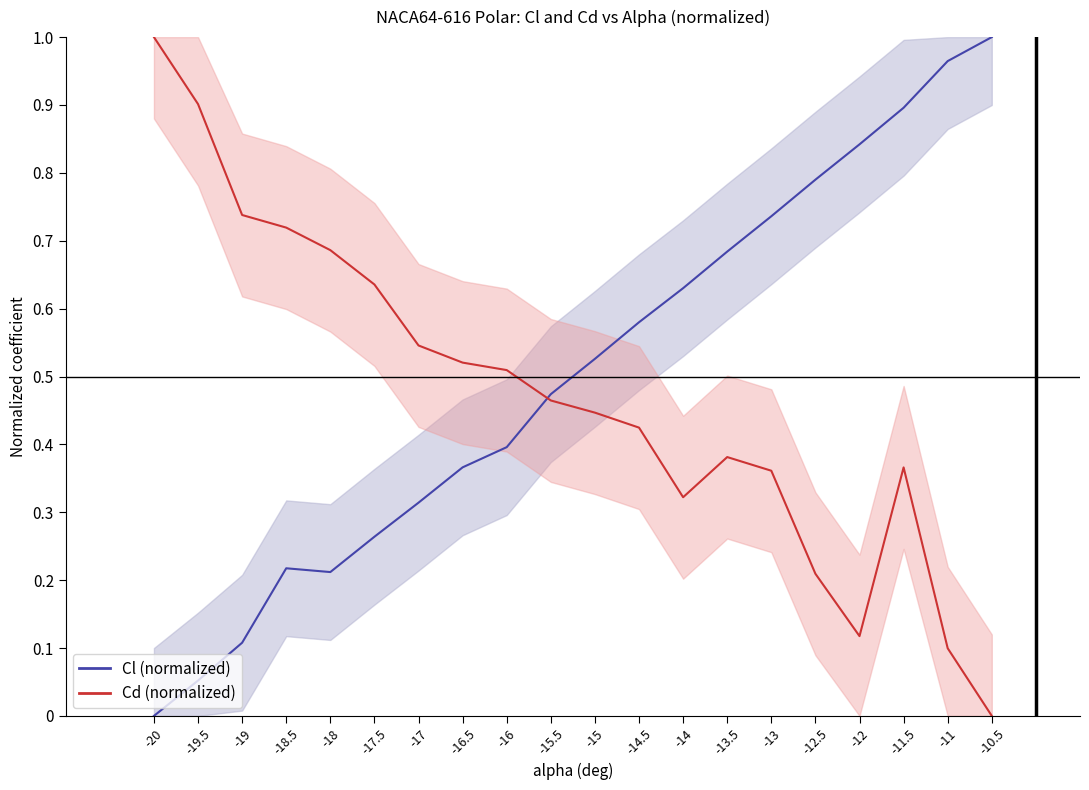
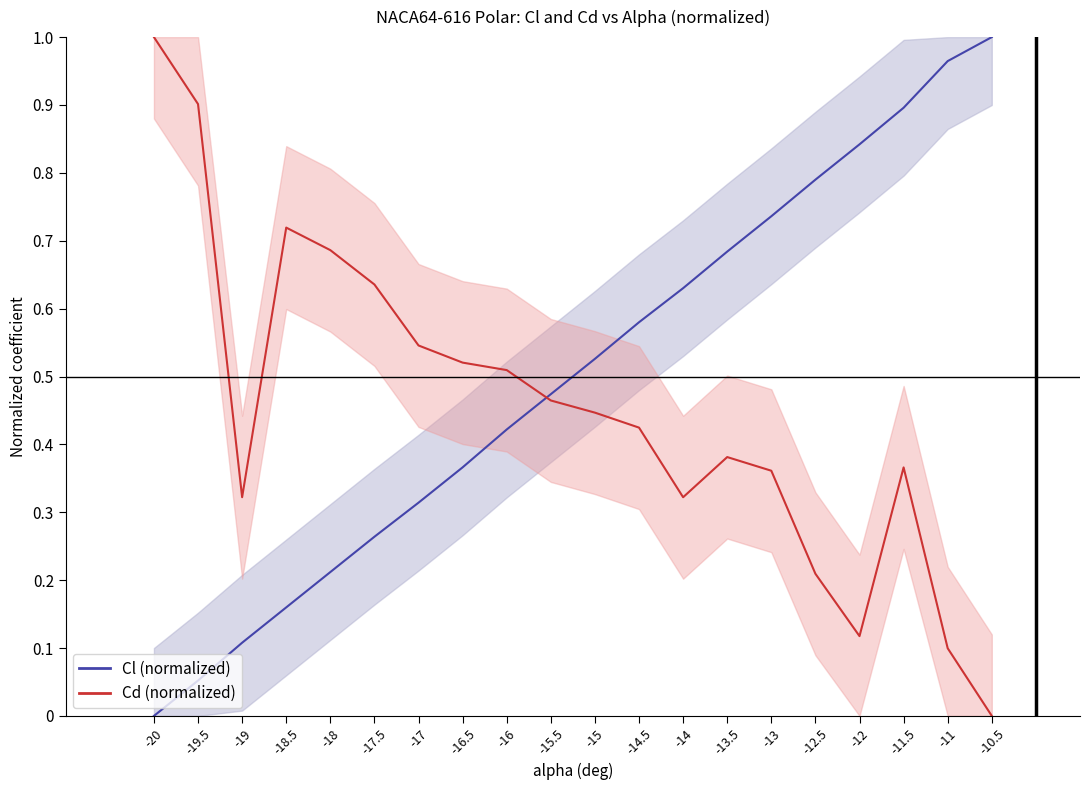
  {
    "Cl (normalized)": {
      "-20": 0.00,
      "-19": 0.11,
-     "-18.5": 0.22,
+     "-18.5": 0.16,
      "-18": 0.21,
      "-17.5": 0.26,
      "-17": 0.31,
      "-16.5": 0.37,
-     "-16": 0.40,
+     "-16": 0.42,
      "-15.5": 0.47,
      "-15": 0.53,
      "-14.5": 0.58,
      "-14": 0.63,
      "-13.5": 0.68,
      "-13": 0.74,
      "-12.5": 0.79,
      "-12": 0.84,
      "-11.5": 0.90,
      "-11": 0.96
    },
    "Cd (normalized)": {
      "-19.5": 0.90,
-     "-19": 0.74,
+     "-19": 0.32,
      "-18.5": 0.72,
      "-18": 0.69,
      "-17.5": 0.64,
      "-17": 0.55,
      "-16.5": 0.52,
      "-16": 0.51,
      "-15.5": 0.46,
      "-15": 0.45,
      "-14.5": 0.42,
      "-14": 0.32,
      "-13.5": 0.38,
      "-13": 0.36,
      "-12.5": 0.21,
      "-12": 0.12,
      "-11.5": 0.37,
      "-11": 0.10,
      "-10.5": 0.00
    }
  }
